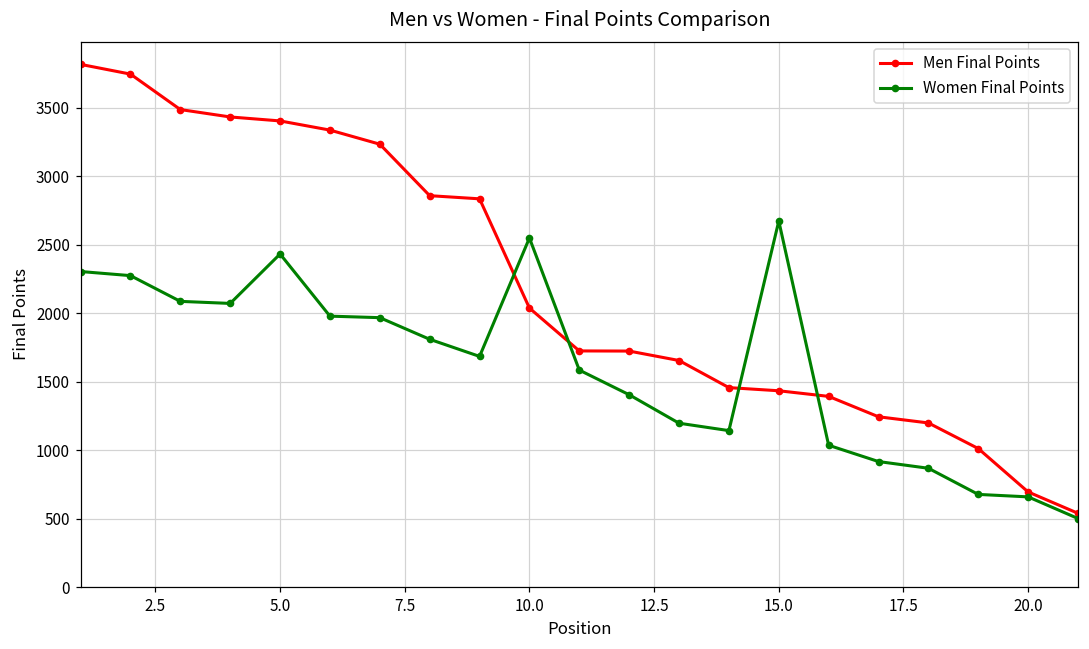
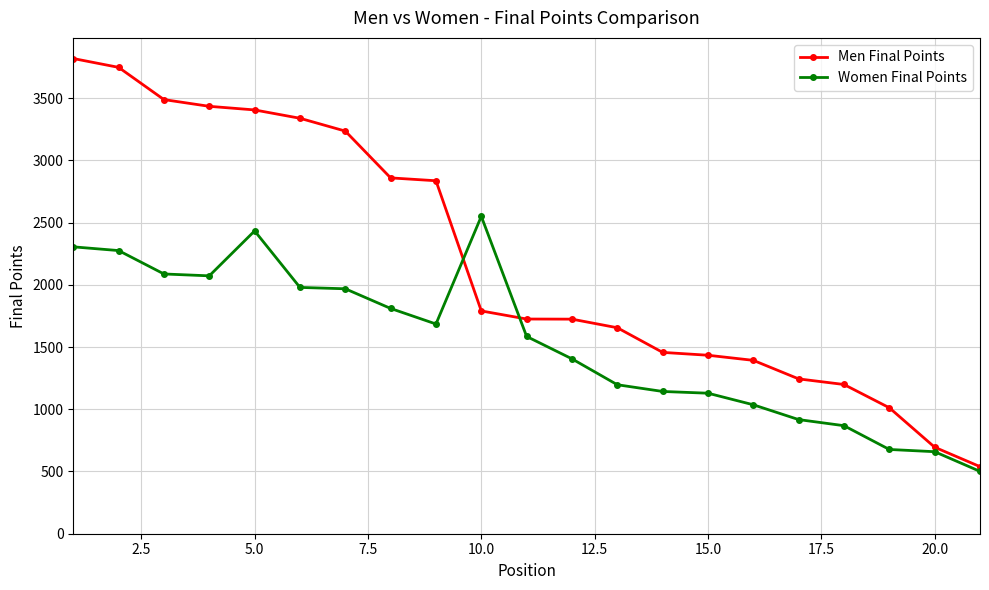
  {
    "Men Final Points": {
      "5.0": 3410,
-     "10.0": 2040,
+     "10.0": 1790,
      "15.0": 1430,
      "20.0": 700
    },
    "Women Final Points": {
      "5.0": 2430,
      "10.0": 2550,
-     "15.0": 2670,
+     "15.0": 1130,
      "20.0": 660
    }
  }
